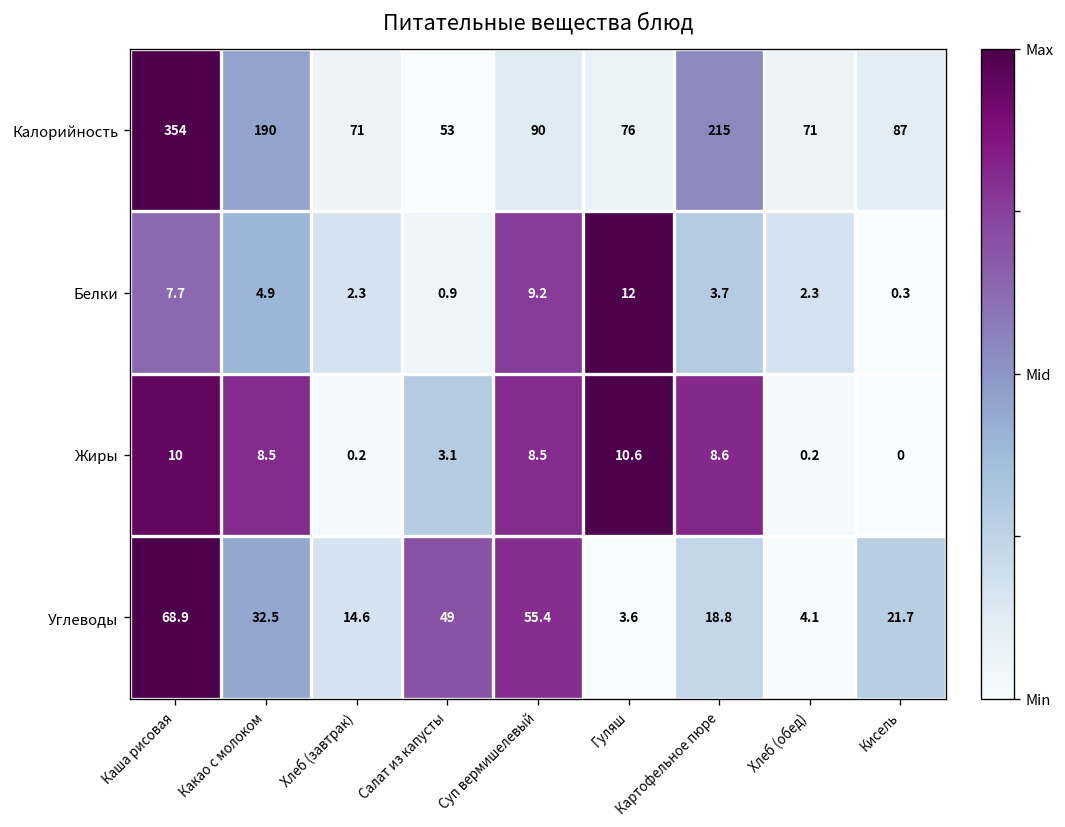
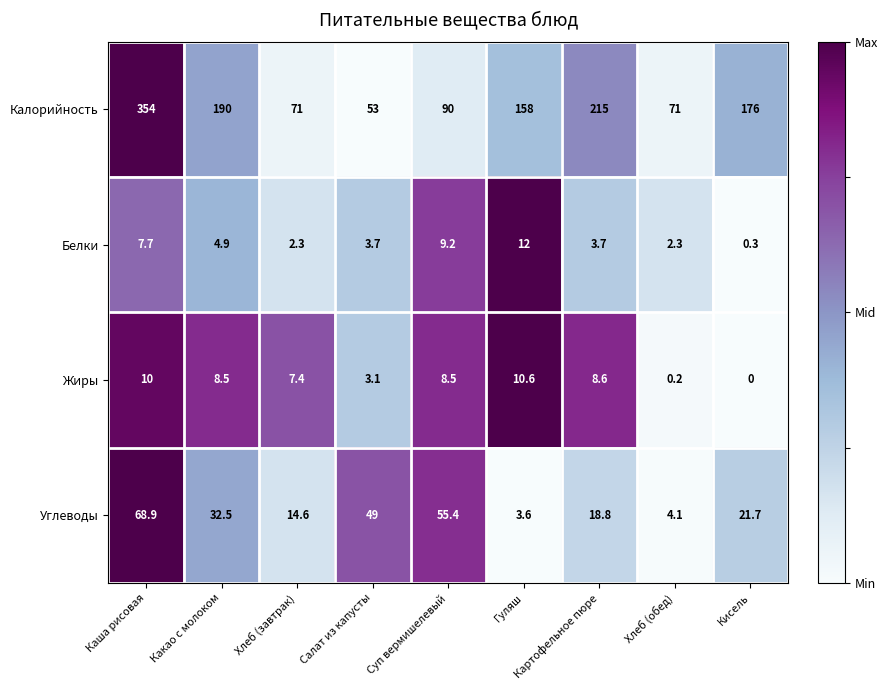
  {
    "Калорийность": {
      "Каша рисовая": 354,
      "Какао с молоком": 190,
      "Хлеб (завтрак)": 71,
      "Салат из капусты": 53,
      "Суп вермишелевый": 90,
-     "Гуляш": 76,
+     "Гуляш": 158,
      "Картофельное пюре": 215,
      "Хлеб (обед)": 71,
-     "Кисель": 87
+     "Кисель": 176
    },
    "Белки": {
      "Каша рисовая": 7.7,
      "Какао с молоком": 4.9,
      "Хлеб (завтрак)": 2.3,
-     "Салат из капусты": 0.9,
+     "Салат из капусты": 3.7,
      "Суп вермишелевый": 9.2,
      "Гуляш": 12,
      "Картофельное пюре": 3.7,
      "Хлеб (обед)": 2.3,
      "Кисель": 0.3
    },
    "Жиры": {
      "Каша рисовая": 10,
      "Какао с молоком": 8.5,
-     "Хлеб (завтрак)": 0.2,
+     "Хлеб (завтрак)": 7.4,
      "Салат из капусты": 3.1,
      "Суп вермишелевый": 8.5,
      "Гуляш": 10.6,
      "Картофельное пюре": 8.6,
      "Хлеб (обед)": 0.2,
      "Кисель": 0
    },
    "Углеводы": {
      "Каша рисовая": 68.9,
      "Какао с молоком": 32.5,
      "Хлеб (завтрак)": 14.6,
      "Салат из капусты": 49,
      "Суп вермишелевый": 55.4,
      "Гуляш": 3.6,
      "Картофельное пюре": 18.8,
      "Хлеб (обед)": 4.1,
      "Кисель": 21.7
    }
  }
